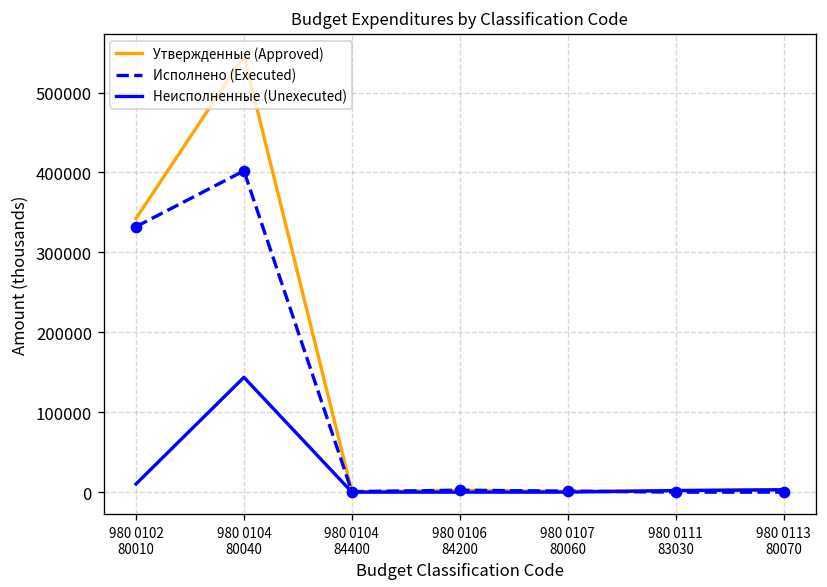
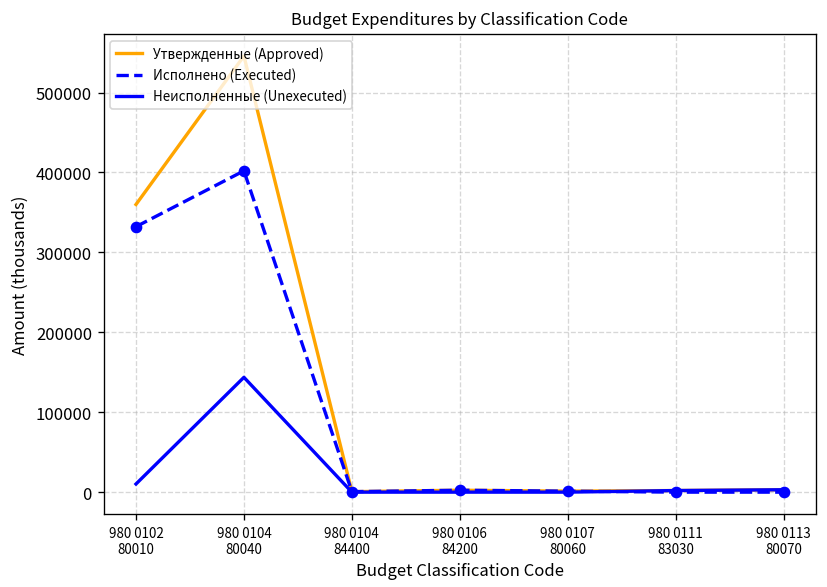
  {
    "Утвержденные (Approved)": {
-     "980 0102 80010": 340000
+     "980 0102 80010": 360000
    }
  }
